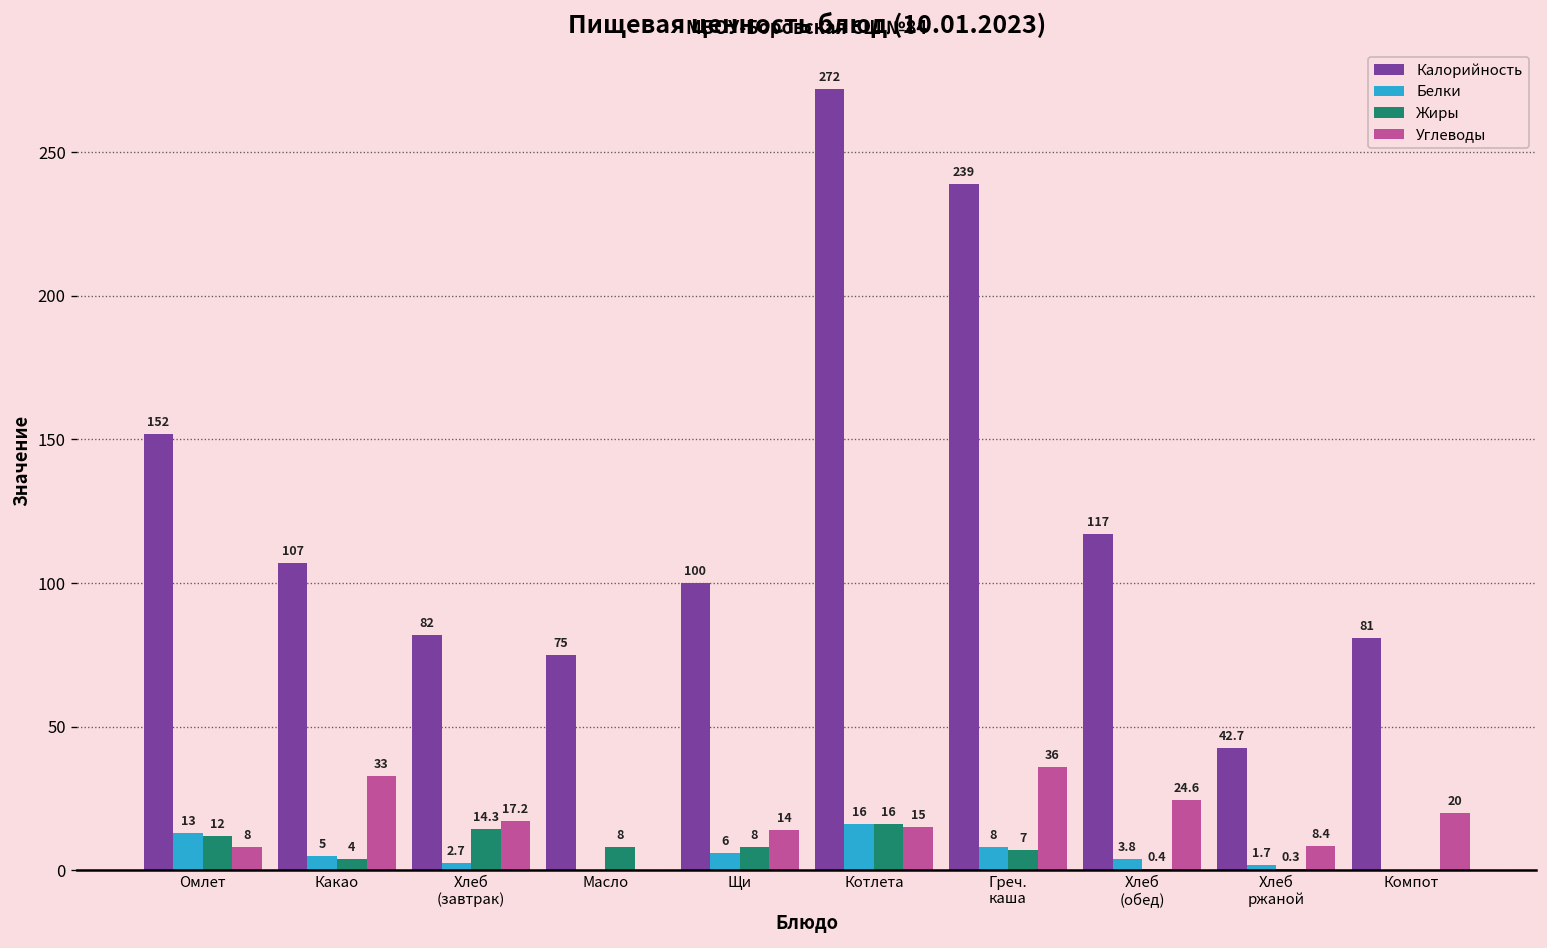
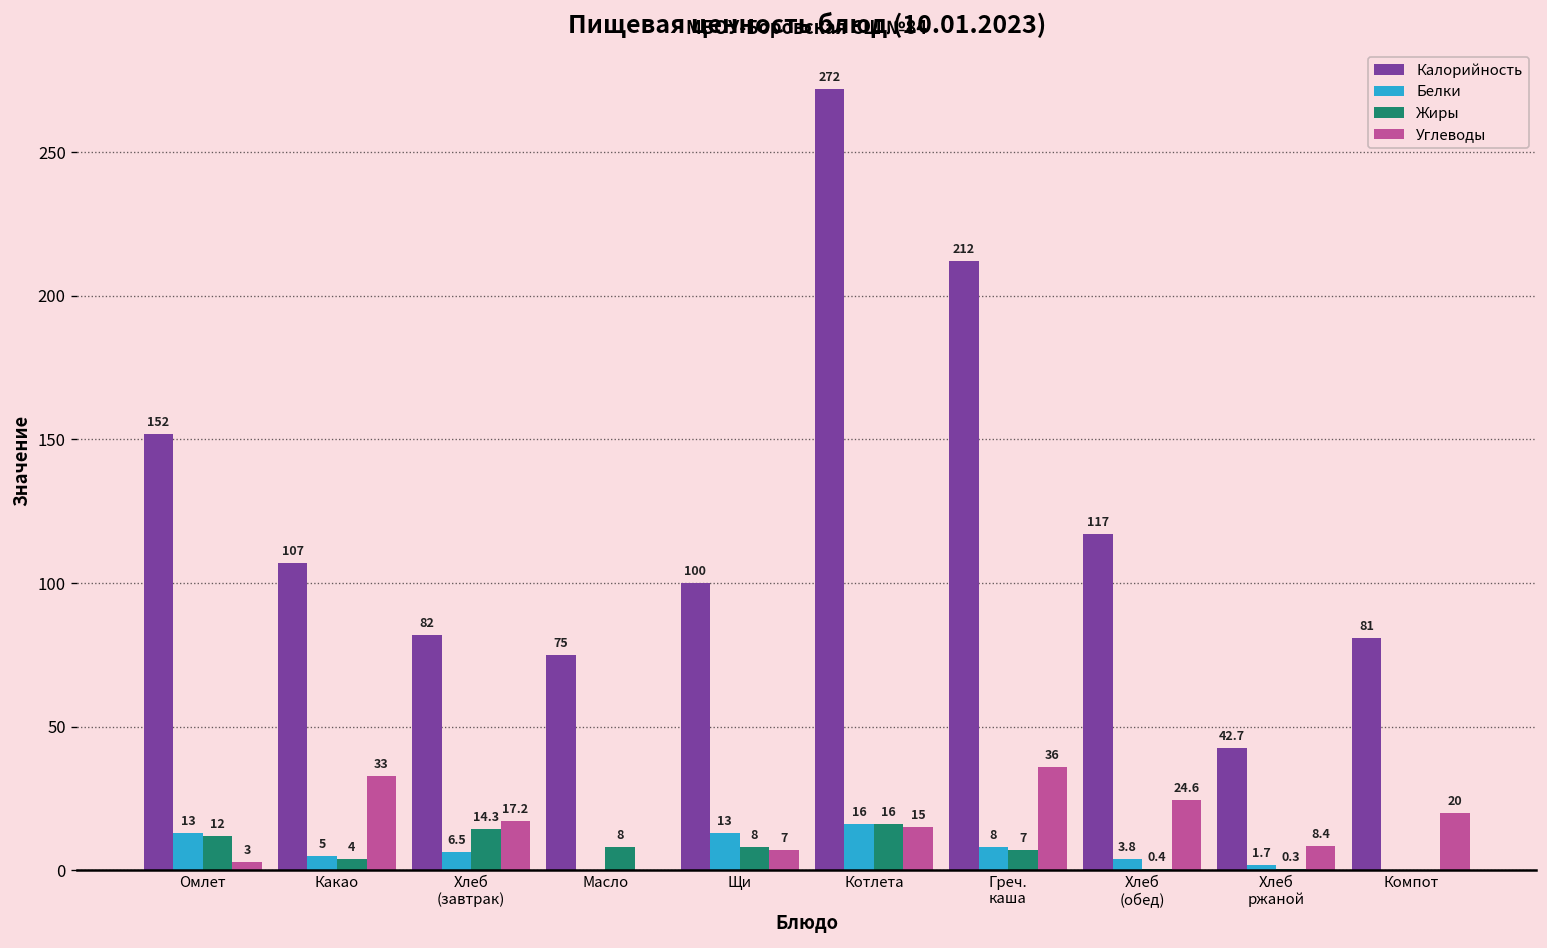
  {
    "Калорийность": {
      "Омлет": 152,
      "Какао": 107,
      "Хлеб (завтрак)": 82,
      "Масло": 75,
      "Щи": 100,
      "Котлета": 272,
-     "Греч. каша": 239,
+     "Греч. каша": 212,
      "Хлеб (обед)": 117,
      "Хлеб ржаной": 42.7,
      "Компот": 81
    },
    "Белки": {
      "Омлет": 13,
      "Какао": 5,
-     "Хлеб (завтрак)": 2.7,
-     "Щи": 6,
+     "Хлеб (завтрак)": 6.5,
+     "Щи": 13,
      "Котлета": 16,
      "Греч. каша": 8,
      "Хлеб (обед)": 3.8,
      "Хлеб ржаной": 1.7
    },
    "Жиры": {
      "Омлет": 12,
      "Какао": 4,
      "Хлеб (завтрак)": 14.3,
      "Масло": 8,
      "Щи": 8,
      "Котлета": 16,
      "Греч. каша": 7,
      "Хлеб (обед)": 0.4,
      "Хлеб ржаной": 0.3
    },
    "Углеводы": {
-     "Омлет": 8,
+     "Омлет": 3,
      "Какао": 33,
      "Хлеб (завтрак)": 17.2,
-     "Щи": 14,
+     "Щи": 7,
      "Котлета": 15,
      "Греч. каша": 36,
      "Хлеб (обед)": 24.6,
      "Хлеб ржаной": 8.4,
      "Компот": 20
    }
  }
